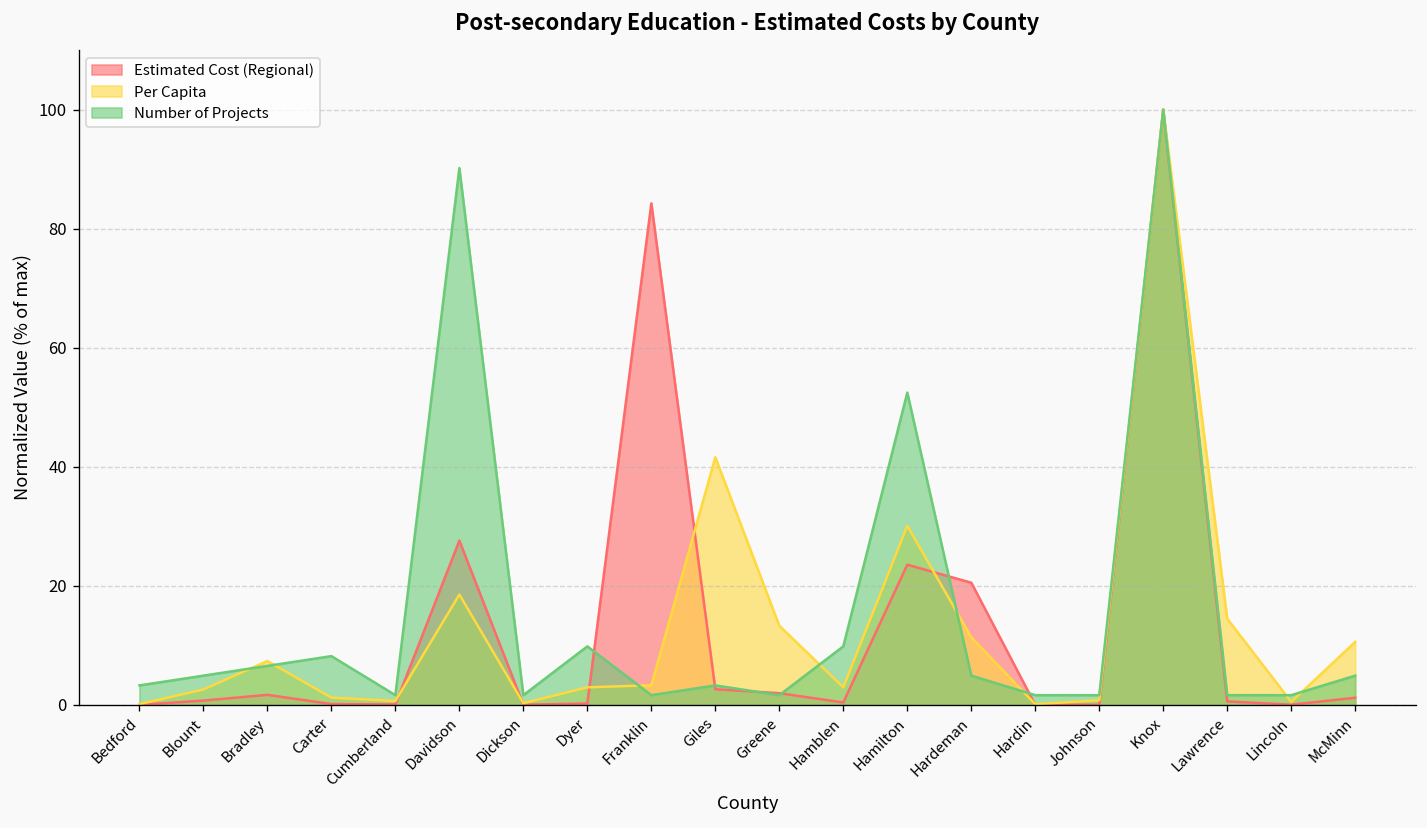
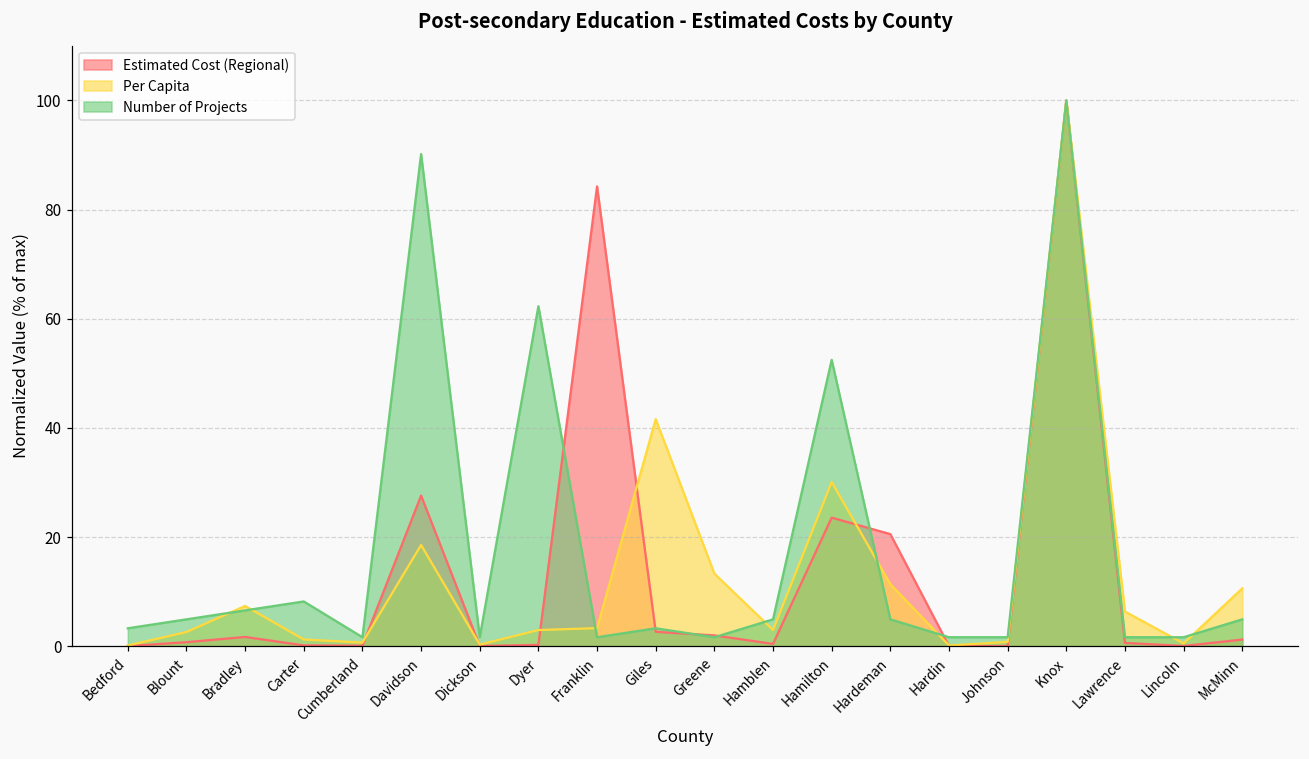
  {
    "Estimated Cost (Regional)": {
      "Blount": 1,
      "Bradley": 2,
      "Carter": 0,
      "Cumberland": 0,
      "Davidson": 28,
      "Dyer": 0,
      "Franklin": 84,
      "Giles": 3,
      "Hamblen": 0,
      "Hamilton": 24,
      "Hardeman": 21,
      "Johnson": 0,
      "Lawrence": 1,
      "McMinn": 1
    },
    "Per Capita": {
      "Blount": 3,
      "Bradley": 7,
      "Carter": 1,
      "Cumberland": 1,
      "Davidson": 19,
      "Dyer": 3,
      "Franklin": 3,
      "Giles": 42,
      "Greene": 13,
      "Hamblen": 3,
      "Hamilton": 30,
      "Hardeman": 11,
      "Johnson": 1,
-     "Lawrence": 14,
+     "Lawrence": 6,
      "McMinn": 11
    },
    "Number of Projects": {
      "Bedford": 3,
      "Blount": 5,
      "Bradley": 7,
      "Carter": 8,
      "Cumberland": 2,
      "Davidson": 90,
      "Dickson": 2,
-     "Dyer": 10,
+     "Dyer": 62,
      "Franklin": 2,
      "Giles": 3,
-     "Hamblen": 10,
+     "Hamblen": 5,
      "Hamilton": 52,
      "Hardeman": 5,
      "Hardin": 2,
      "Johnson": 2,
      "Lawrence": 2,
      "Lincoln": 2,
      "McMinn": 5
    }
  }
